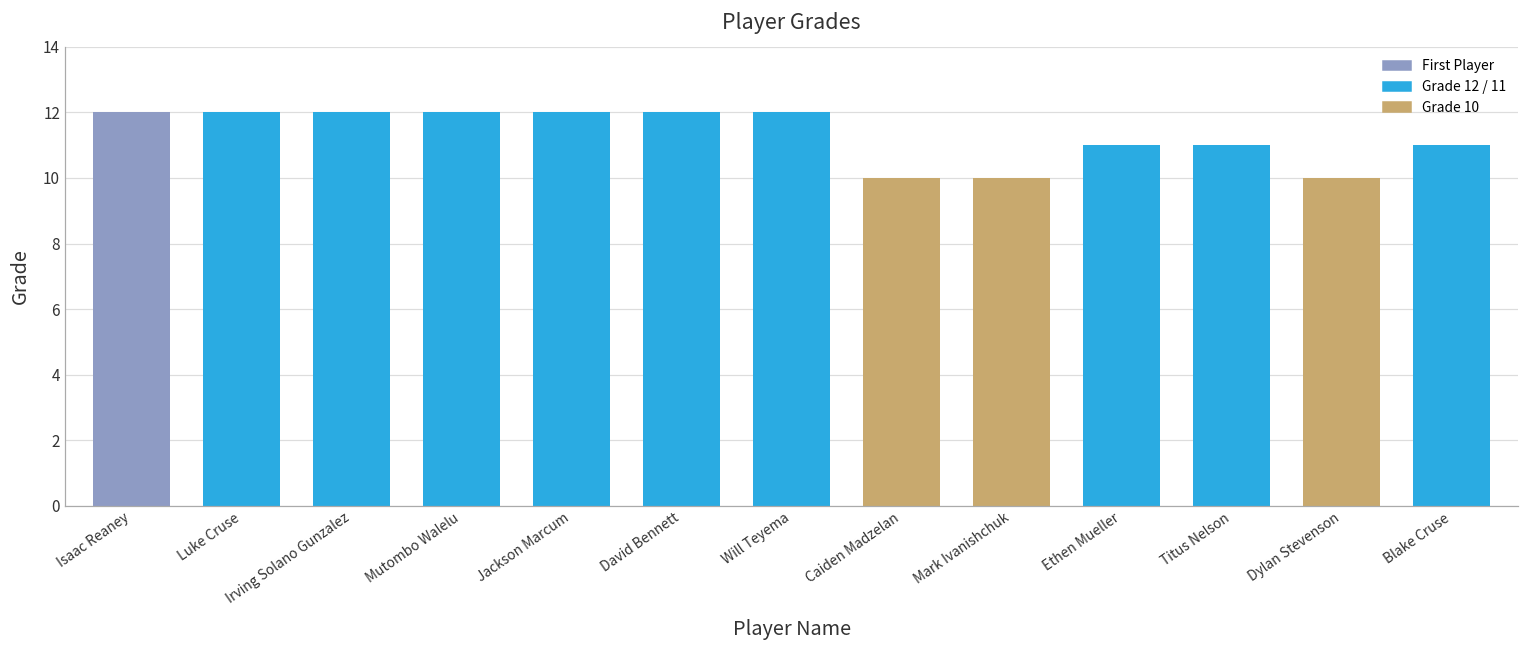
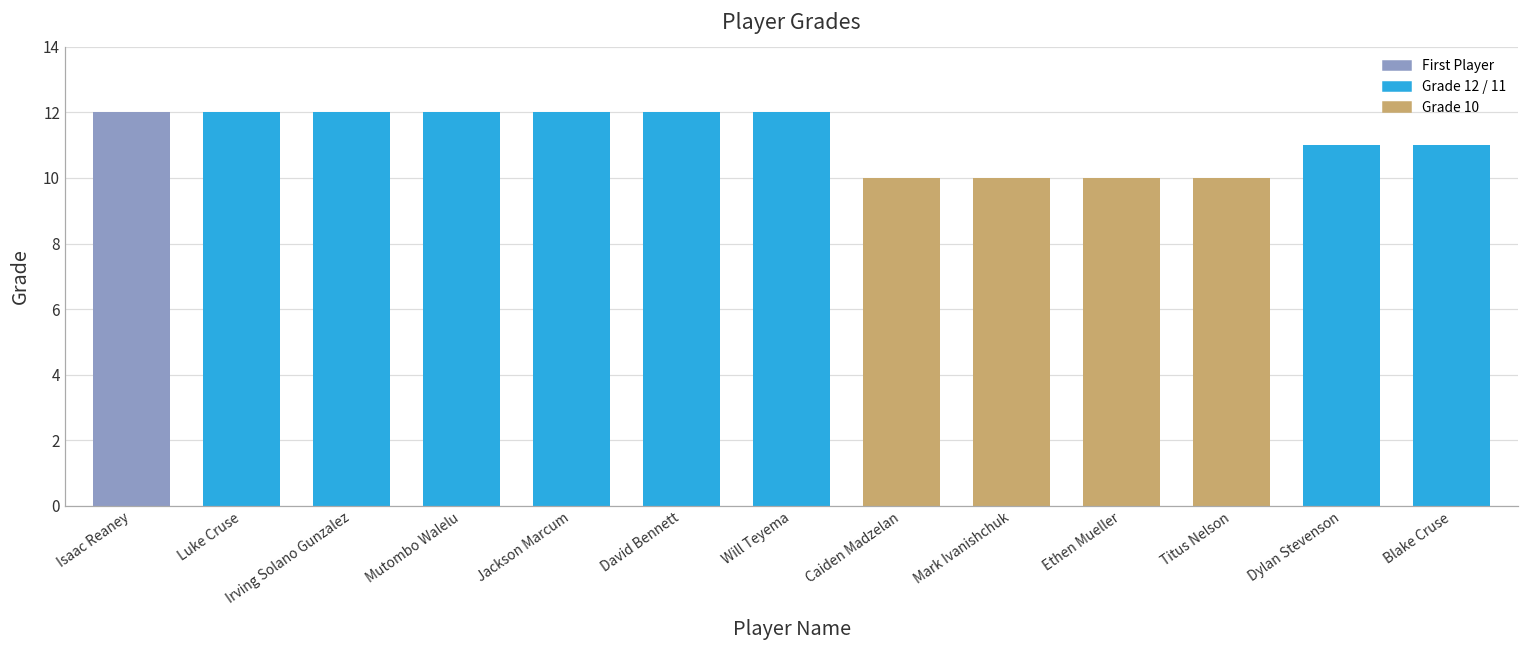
  {
    "Isaac Reaney": 12,
    "Luke Cruse": 12,
    "Irving Solano Gunzalez": 12,
    "Mutombo Walelu": 12,
    "Jackson Marcum": 12,
    "David Bennett": 12,
    "Will Teyema": 12,
    "Caiden Madzelan": 10,
    "Mark Ivanishchuk": 10,
-   "Ethen Mueller": 11,
-   "Titus Nelson": 11,
-   "Dylan Stevenson": 10,
+   "Ethen Mueller": 10,
+   "Titus Nelson": 10,
+   "Dylan Stevenson": 11,
    "Blake Cruse": 11
  }
